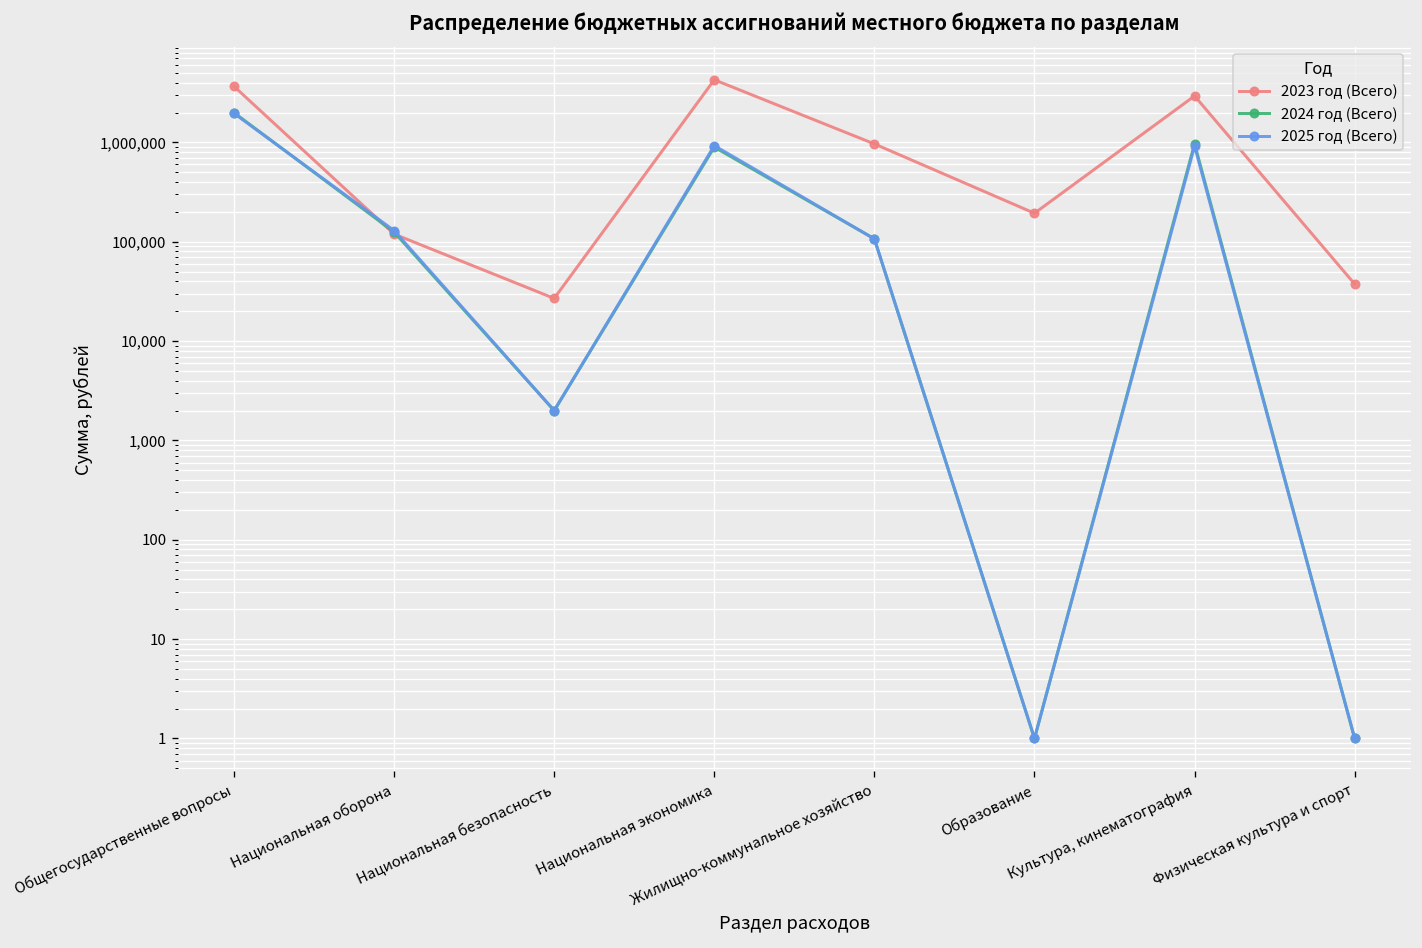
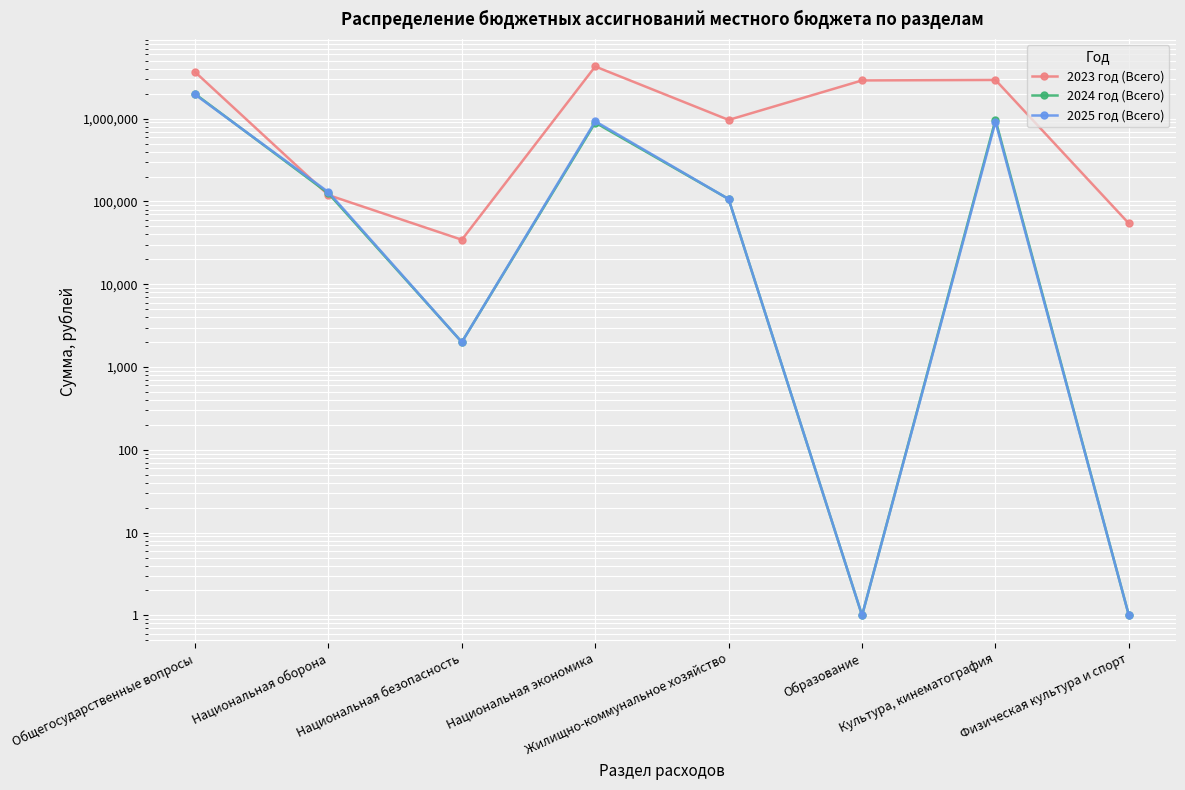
  {
    "2023 год (Всего)": {
      "Общегосударственные вопросы": "4,000,000",
-     "Национальная безопасность": "27,000",
+     "Национальная безопасность": "35,000",
      "Национальная экономика": "4,000,000",
      "Жилищно-коммунальное хозяйство": "1,000,000",
-     "Образование": "190,000",
+     "Образование": "2,900,000",
      "Культура, кинематография": "2,900,000",
-     "Физическая культура и спорт": "40,000"
+     "Физическая культура и спорт": "50,000"
    }
  }
